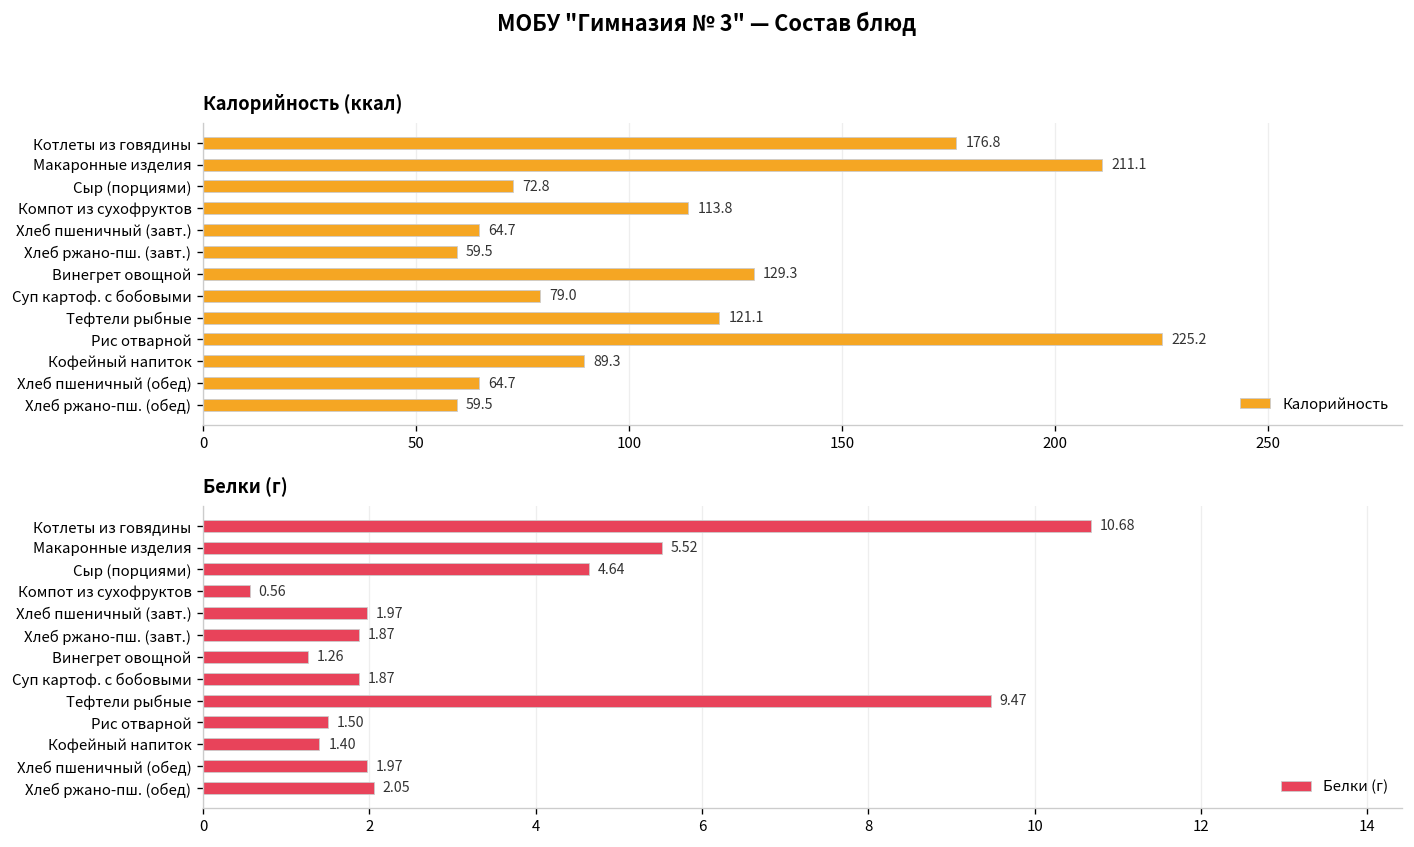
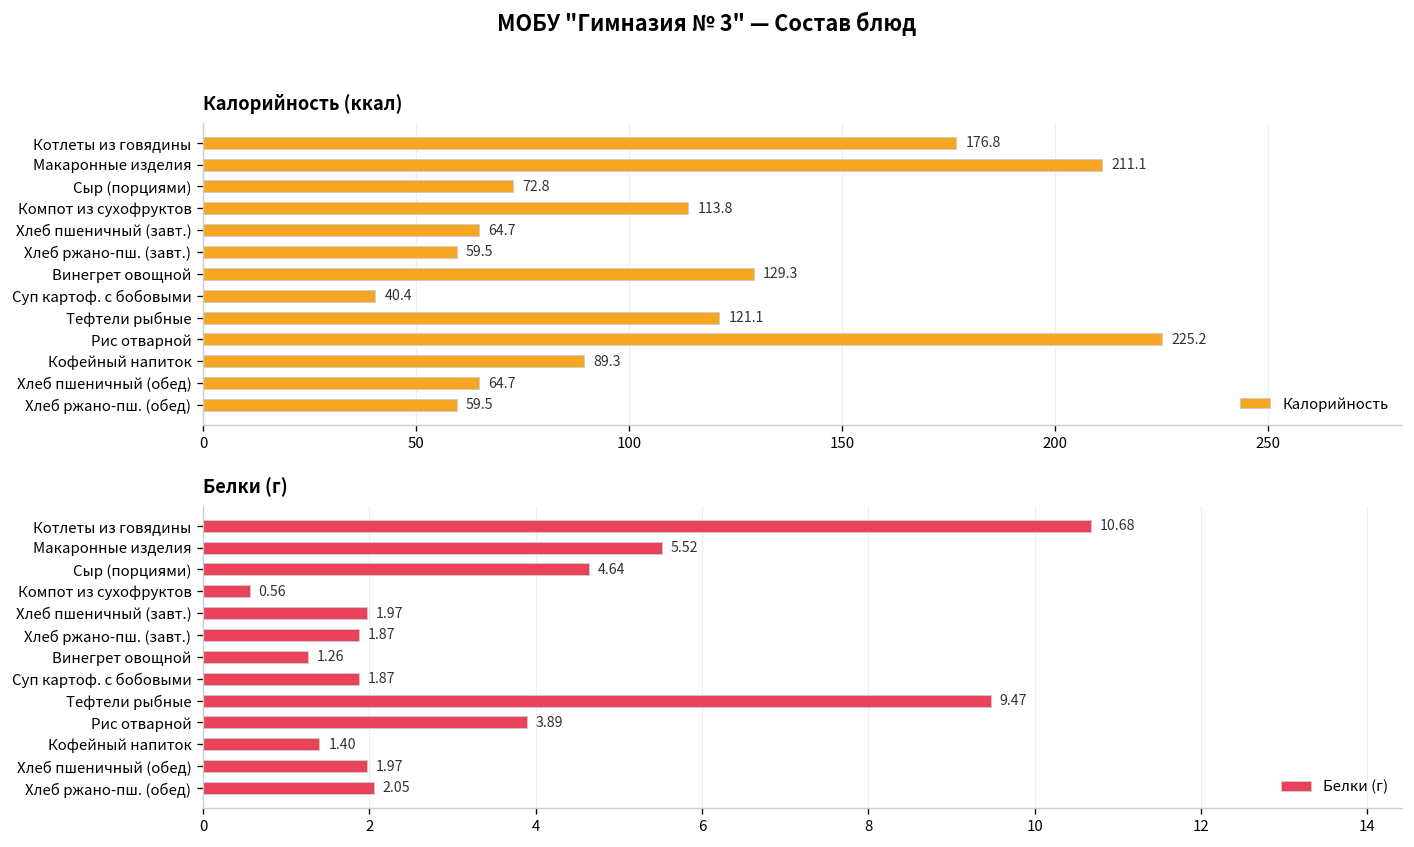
  {
    "Калорийность (ккал)": {
      "Котлеты из говядины": 176.8,
      "Макаронные изделия": 211.1,
      "Сыр (порциями)": 72.8,
      "Компот из сухофруктов": 113.8,
      "Хлеб пшеничный (завт.)": 64.7,
      "Хлеб ржано-пш. (завт.)": 59.5,
      "Винегрет овощной": 129.3,
-     "Суп картоф. с бобовыми": 79.0,
+     "Суп картоф. с бобовыми": 40.4,
      "Тефтели рыбные": 121.1,
      "Рис отварной": 225.2,
      "Кофейный напиток": 89.3,
      "Хлеб пшеничный (обед)": 64.7,
      "Хлеб ржано-пш. (обед)": 59.5
    },
    "Белки (г)": {
      "Котлеты из говядины": 10.68,
      "Макаронные изделия": 5.52,
      "Сыр (порциями)": 4.64,
      "Компот из сухофруктов": 0.56,
      "Хлеб пшеничный (завт.)": 1.97,
      "Хлеб ржано-пш. (завт.)": 1.87,
      "Винегрет овощной": 1.26,
      "Суп картоф. с бобовыми": 1.87,
      "Тефтели рыбные": 9.47,
-     "Рис отварной": 1.50,
+     "Рис отварной": 3.89,
      "Кофейный напиток": 1.40,
      "Хлеб пшеничный (обед)": 1.97,
      "Хлеб ржано-пш. (обед)": 2.05
    }
  }
